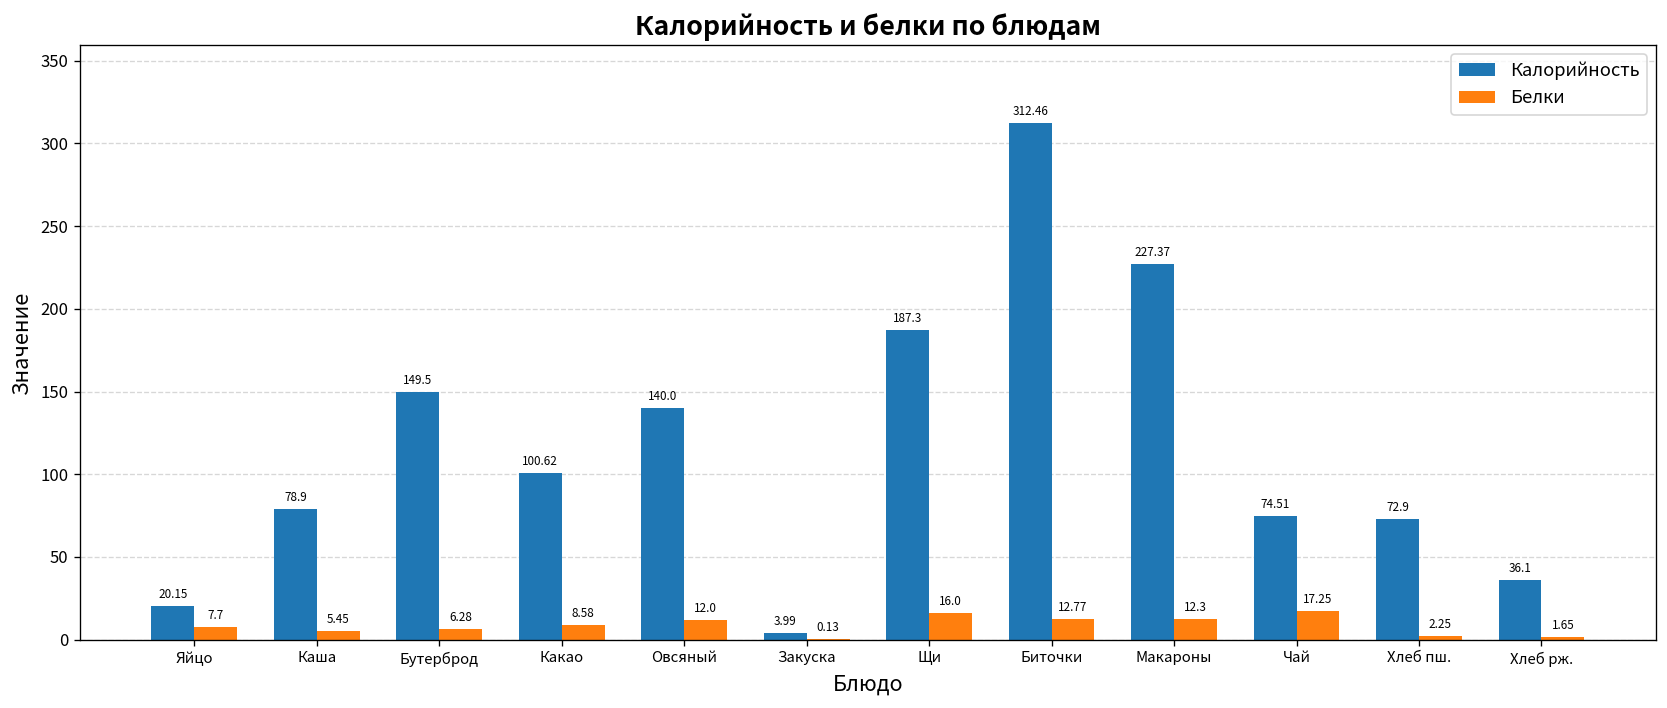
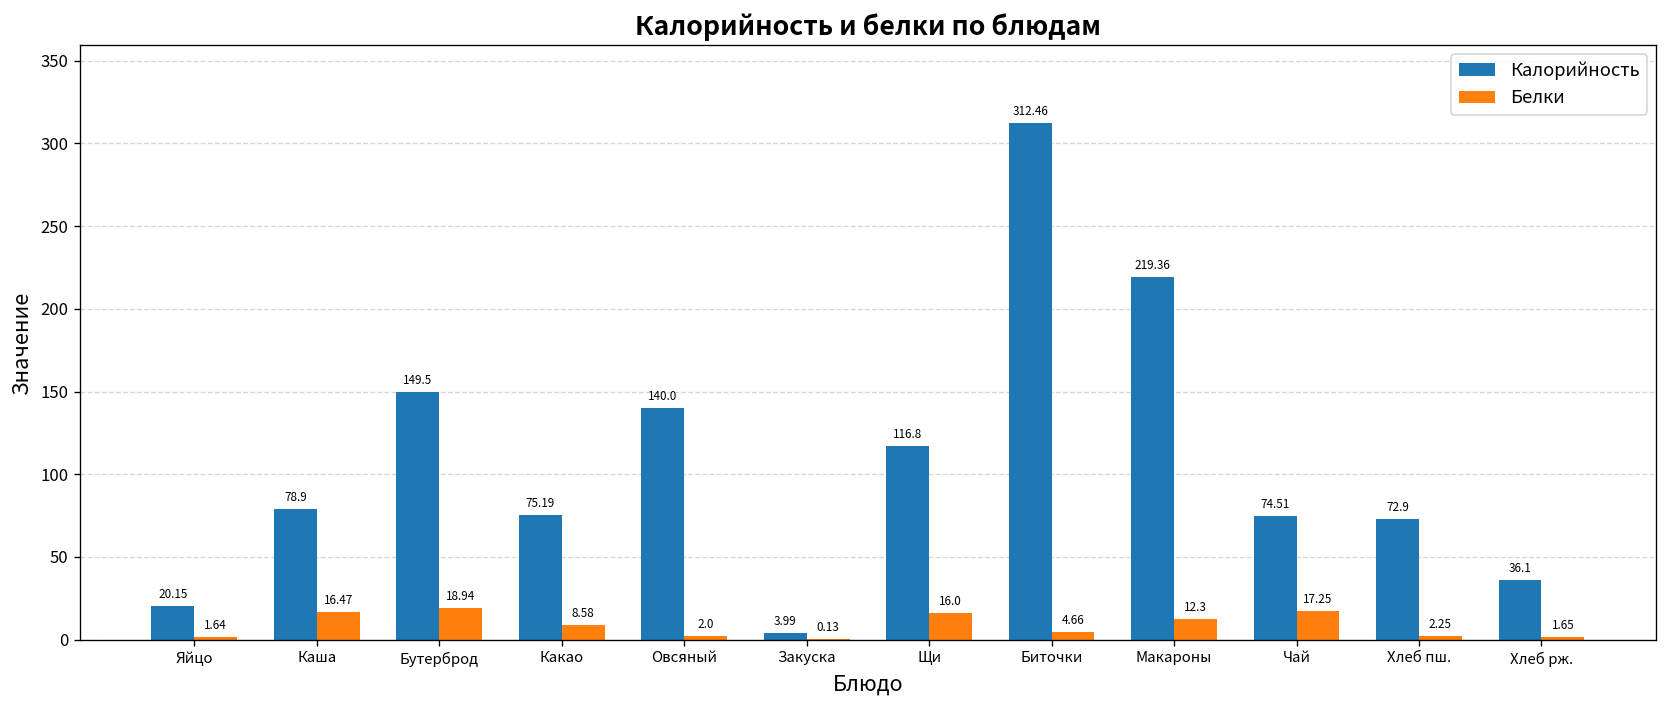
  {
    "Калорийность": {
      "Яйцо": 20.15,
      "Каша": 78.9,
      "Бутерброд": 149.5,
-     "Какао": 100.62,
+     "Какао": 75.19,
      "Овсяный": 140.0,
      "Закуска": 3.99,
-     "Щи": 187.3,
+     "Щи": 116.8,
      "Биточки": 312.46,
-     "Макароны": 227.37,
+     "Макароны": 219.36,
      "Чай": 74.51,
      "Хлеб пш.": 72.9,
      "Хлеб рж.": 36.1
    },
    "Белки": {
-     "Яйцо": 7.7,
-     "Каша": 5.45,
-     "Бутерброд": 6.28,
+     "Яйцо": 1.64,
+     "Каша": 16.47,
+     "Бутерброд": 18.94,
      "Какао": 8.58,
-     "Овсяный": 12.0,
+     "Овсяный": 2.0,
      "Закуска": 0.13,
      "Щи": 16.0,
-     "Биточки": 12.77,
+     "Биточки": 4.66,
      "Макароны": 12.3,
      "Чай": 17.25,
      "Хлеб пш.": 2.25,
      "Хлеб рж.": 1.65
    }
  }
